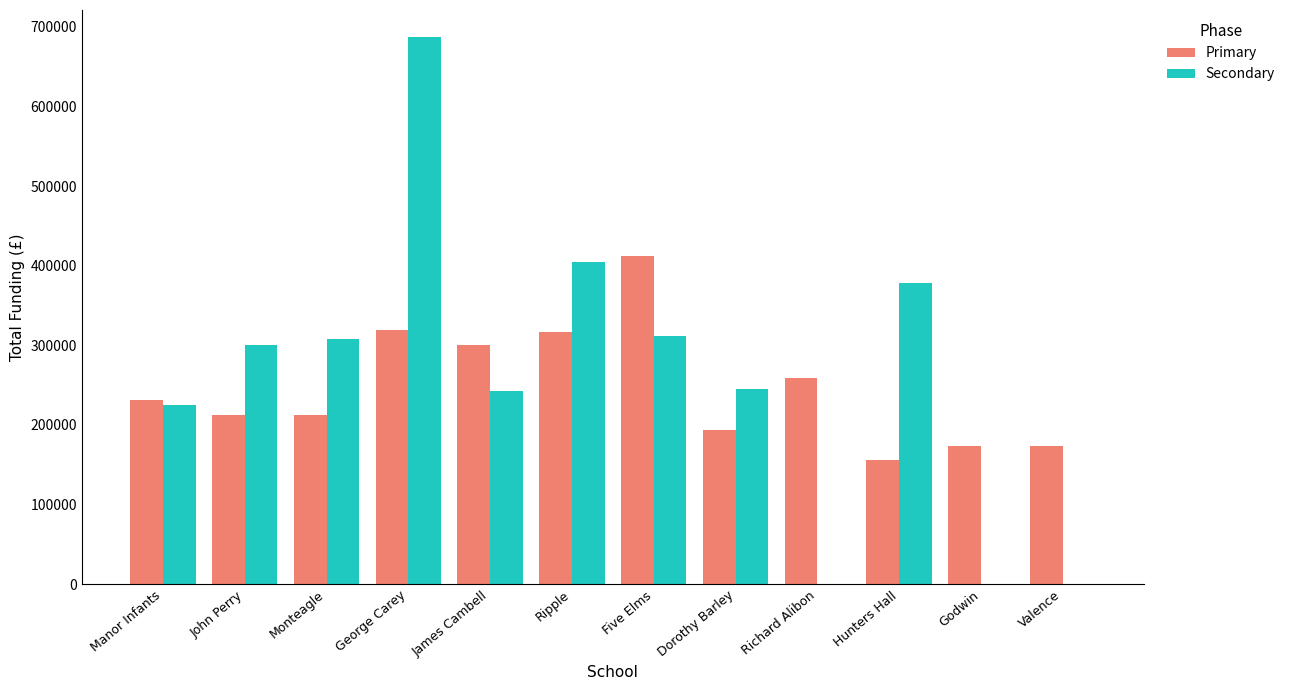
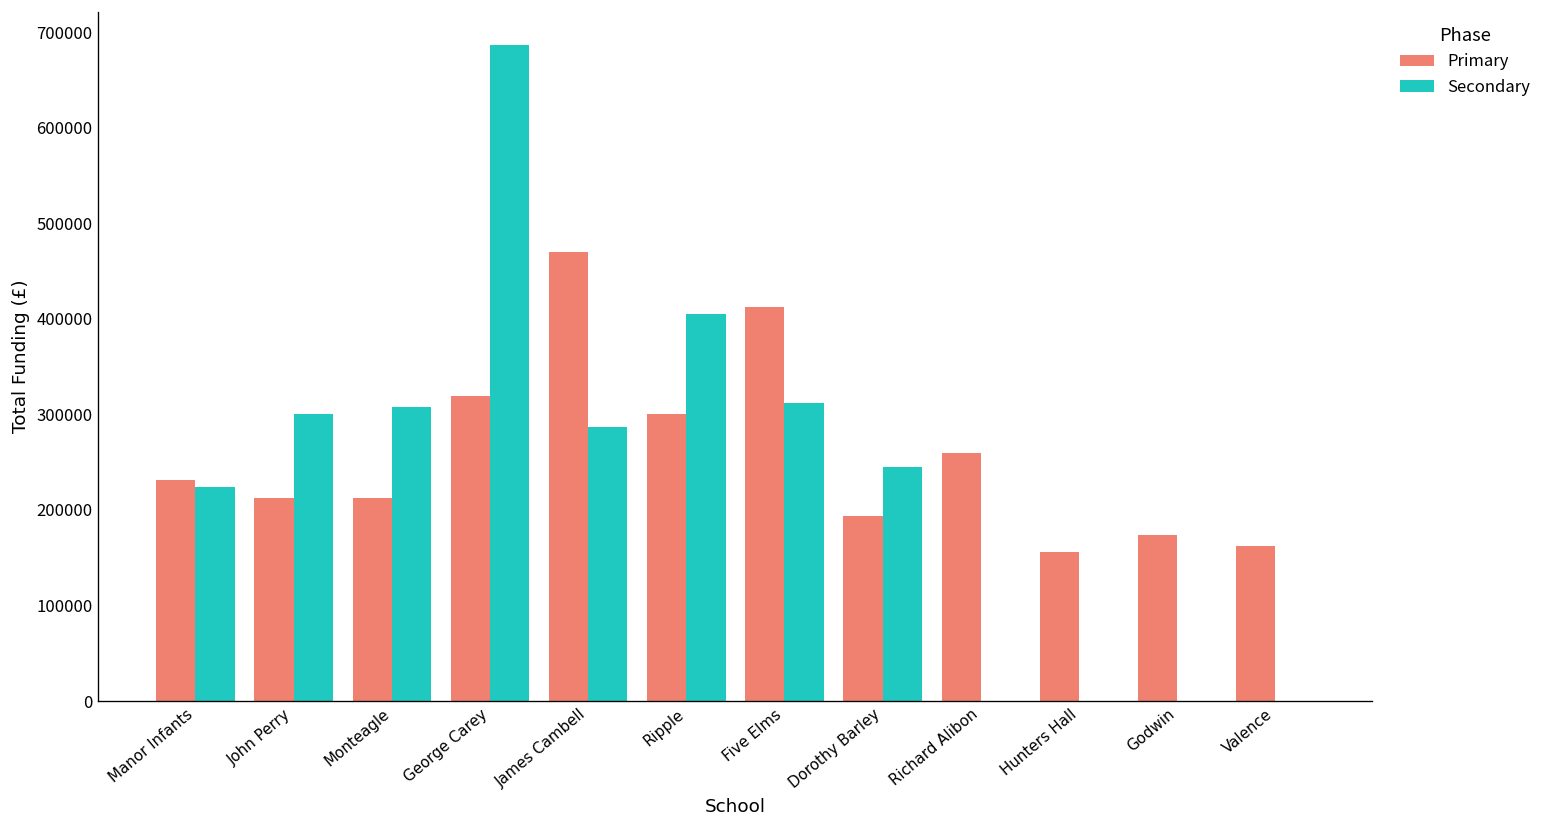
  {
    "Primary": {
      "Manor Infants": 230000,
      "John Perry": 210000,
      "Monteagle": 210000,
      "George Carey": 320000,
-     "James Cambell": 300000,
-     "Ripple": 320000,
+     "James Cambell": 470000,
+     "Ripple": 300000,
      "Five Elms": 410000,
      "Dorothy Barley": 190000,
      "Richard Alibon": 260000,
      "Hunters Hall": 160000,
      "Godwin": 170000,
-     "Valence": 170000
+     "Valence": 160000
    },
    "Secondary": {
      "Manor Infants": 220000,
      "John Perry": 300000,
      "Monteagle": 310000,
      "George Carey": 690000,
-     "James Cambell": 240000,
+     "James Cambell": 290000,
      "Ripple": 410000,
      "Five Elms": 310000,
      "Dorothy Barley": 250000,
      "Richard Alibon": 0,
-     "Hunters Hall": 380000,
+     "Hunters Hall": 0,
      "Godwin": 0,
      "Valence": 0
    }
  }
